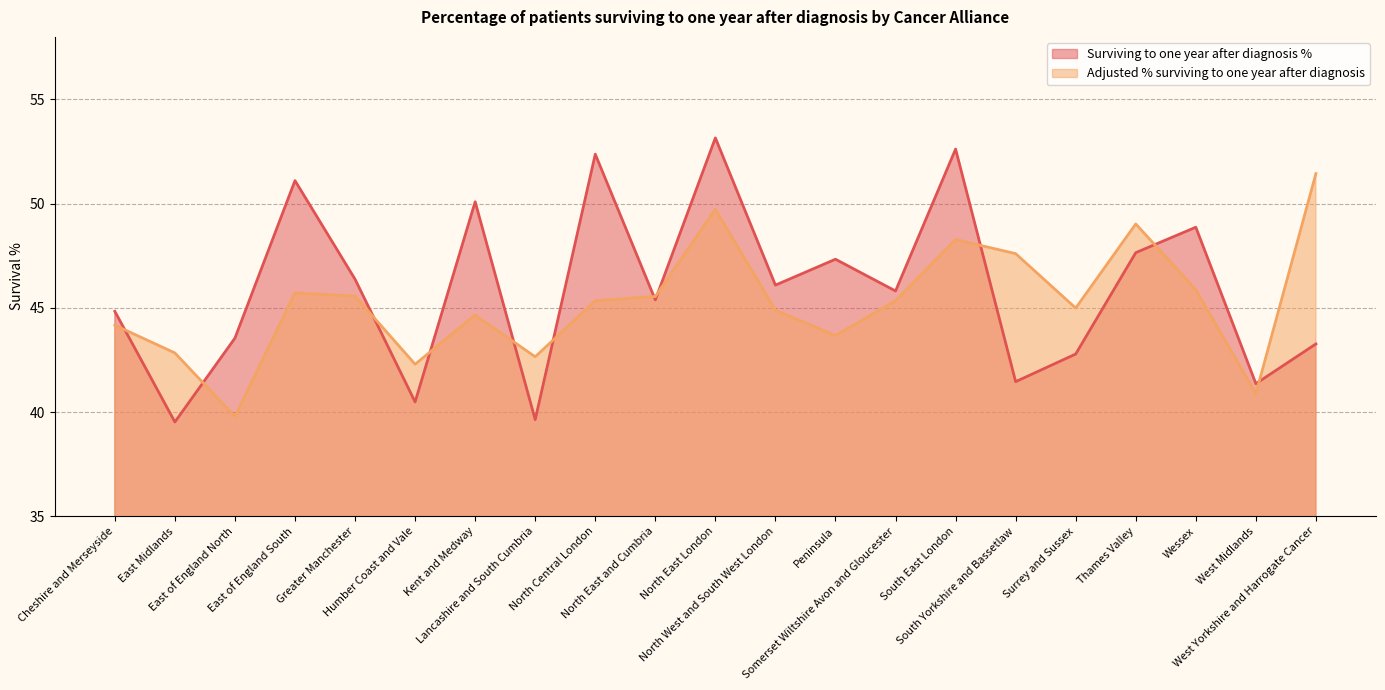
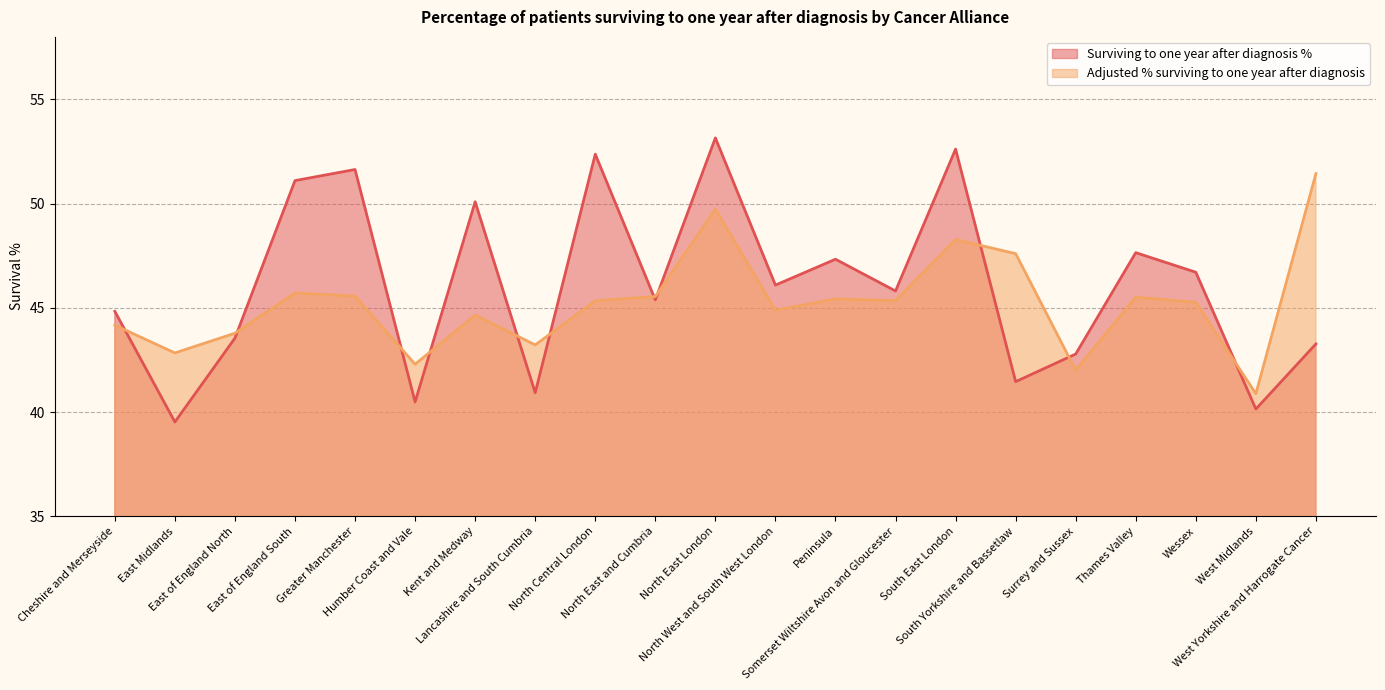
  {
    "Surviving to one year after diagnosis %": {
      "Cheshire and Merseyside": 44.8,
      "East Midlands": 39.5,
      "East of England North": 43.5,
      "East of England South": 51.1,
-     "Greater Manchester": 46.4,
+     "Greater Manchester": 51.6,
      "Humber Coast and Vale": 40.5,
      "Kent and Medway": 50.1,
-     "Lancashire and South Cumbria": 39.6,
+     "Lancashire and South Cumbria": 40.9,
      "North Central London": 52.4,
      "North East and Cumbria": 45.4,
      "North East London": 53.2,
      "North West and South West London": 46.1,
      "Peninsula": 47.3,
      "Somerset Wiltshire Avon and Gloucester": 45.8,
      "South East London": 52.6,
      "South Yorkshire and Bassetlaw": 41.5,
      "Surrey and Sussex": 42.8,
      "Thames Valley": 47.6,
-     "Wessex": 48.9,
-     "West Midlands": 41.4,
+     "Wessex": 46.7,
+     "West Midlands": 40.1,
      "West Yorkshire and Harrogate Cancer": 43.3
    },
    "Adjusted % surviving to one year after diagnosis": {
      "Cheshire and Merseyside": 44.2,
      "East Midlands": 42.8,
-     "East of England North": 39.8,
+     "East of England North": 43.8,
      "East of England South": 45.7,
      "Greater Manchester": 45.6,
      "Humber Coast and Vale": 42.3,
      "Kent and Medway": 44.7,
-     "Lancashire and South Cumbria": 42.7,
+     "Lancashire and South Cumbria": 43.2,
      "North Central London": 45.3,
      "North East and Cumbria": 45.5,
      "North East London": 49.7,
      "North West and South West London": 44.9,
-     "Peninsula": 43.7,
+     "Peninsula": 45.4,
      "Somerset Wiltshire Avon and Gloucester": 45.3,
      "South East London": 48.3,
      "South Yorkshire and Bassetlaw": 47.6,
-     "Surrey and Sussex": 45.0,
-     "Thames Valley": 49.0,
-     "Wessex": 45.9,
+     "Surrey and Sussex": 42.0,
+     "Thames Valley": 45.5,
+     "Wessex": 45.3,
      "West Midlands": 40.9,
      "West Yorkshire and Harrogate Cancer": 51.4
    }
  }
